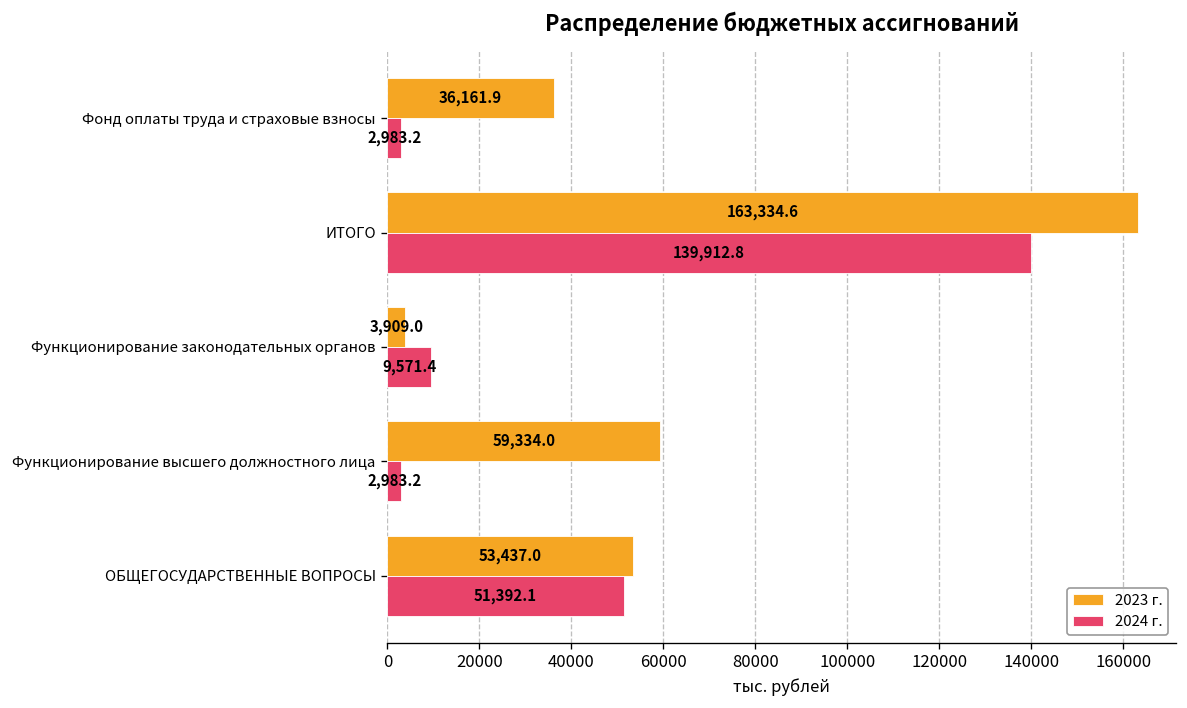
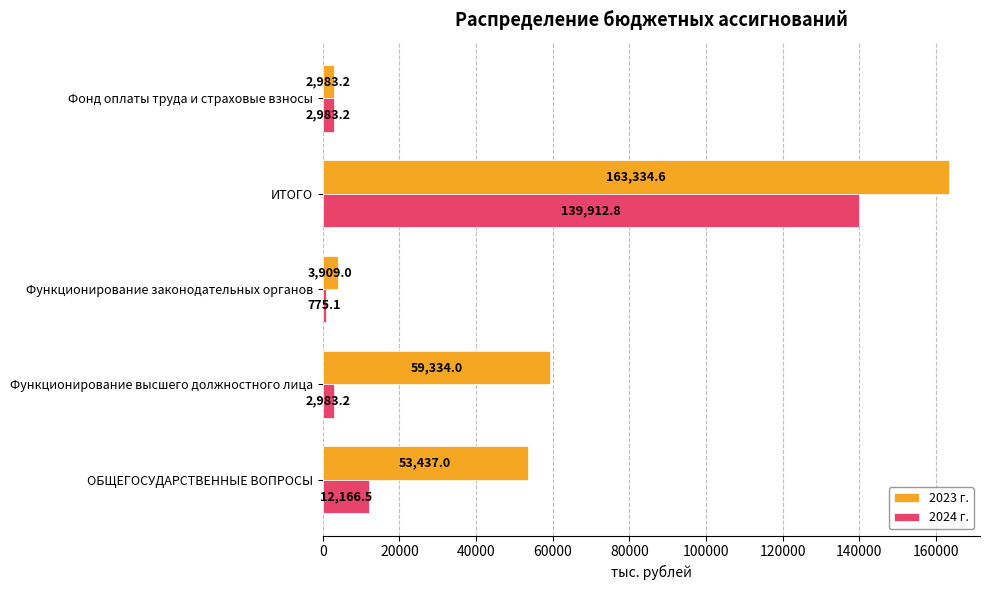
  {
    "2023 г.": {
-     "Фонд оплаты труда и страховые взносы": "36,161.9",
+     "Фонд оплаты труда и страховые взносы": "2,983.2",
      "ИТОГО": "163,334.6",
      "Функционирование законодательных органов": "3,909.0",
      "Функционирование высшего должностного лица": "59,334.0",
      "ОБЩЕГОСУДАРСТВЕННЫЕ ВОПРОСЫ": "53,437.0"
    },
    "2024 г.": {
      "Фонд оплаты труда и страховые взносы": "2,983.2",
      "ИТОГО": "139,912.8",
-     "Функционирование законодательных органов": "9,571.4",
+     "Функционирование законодательных органов": "775.1",
      "Функционирование высшего должностного лица": "2,983.2",
-     "ОБЩЕГОСУДАРСТВЕННЫЕ ВОПРОСЫ": "51,392.1"
+     "ОБЩЕГОСУДАРСТВЕННЫЕ ВОПРОСЫ": "12,166.5"
    }
  }
